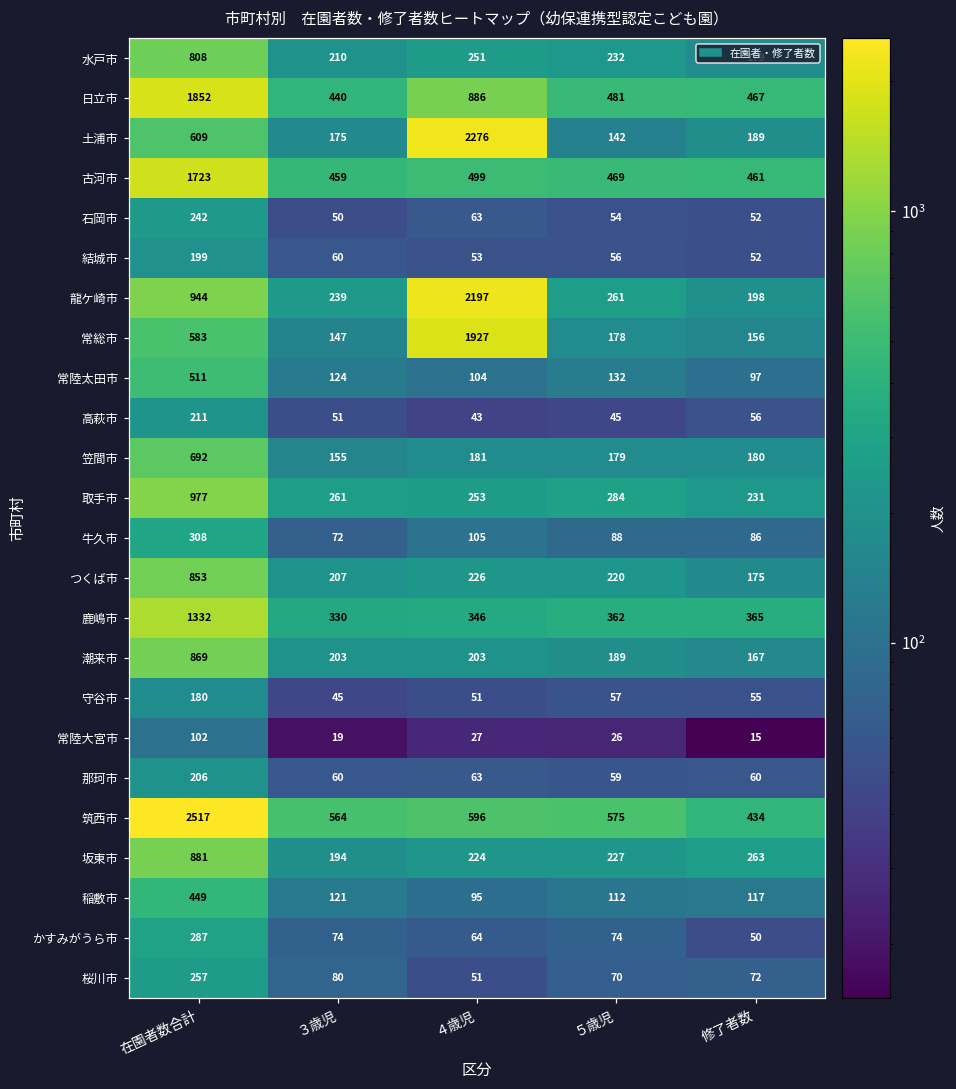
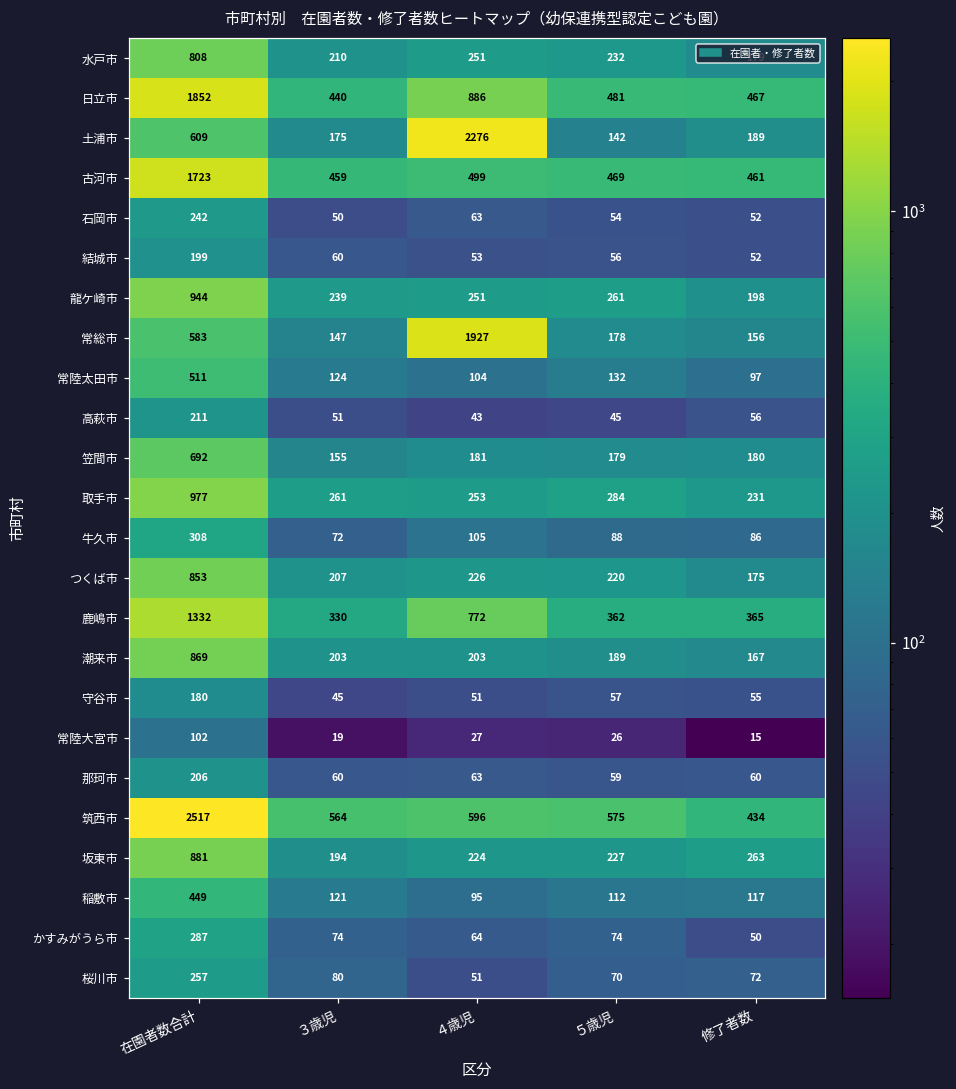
  {
    "水戸市": {
      "在園者数合計": 808,
      "３歳児": 210,
      "４歳児": 251,
      "５歳児": 232
    },
    "日立市": {
      "在園者数合計": 1852,
      "３歳児": 440,
      "４歳児": 886,
      "５歳児": 481,
      "修了者数": 467
    },
    "土浦市": {
      "在園者数合計": 609,
      "３歳児": 175,
      "４歳児": 2276,
      "５歳児": 142,
      "修了者数": 189
    },
    "古河市": {
      "在園者数合計": 1723,
      "３歳児": 459,
      "４歳児": 499,
      "５歳児": 469,
      "修了者数": 461
    },
    "石岡市": {
      "在園者数合計": 242,
      "３歳児": 50,
      "４歳児": 63,
      "５歳児": 54,
      "修了者数": 52
    },
    "結城市": {
      "在園者数合計": 199,
      "３歳児": 60,
      "４歳児": 53,
      "５歳児": 56,
      "修了者数": 52
    },
    "龍ケ崎市": {
      "在園者数合計": 944,
      "３歳児": 239,
-     "４歳児": 2197,
+     "４歳児": 251,
      "５歳児": 261,
      "修了者数": 198
    },
    "常総市": {
      "在園者数合計": 583,
      "３歳児": 147,
      "４歳児": 1927,
      "５歳児": 178,
      "修了者数": 156
    },
    "常陸太田市": {
      "在園者数合計": 511,
      "３歳児": 124,
      "４歳児": 104,
      "５歳児": 132,
      "修了者数": 97
    },
    "高萩市": {
      "在園者数合計": 211,
      "３歳児": 51,
      "４歳児": 43,
      "５歳児": 45,
      "修了者数": 56
    },
    "笠間市": {
      "在園者数合計": 692,
      "３歳児": 155,
      "４歳児": 181,
      "５歳児": 179,
      "修了者数": 180
    },
    "取手市": {
      "在園者数合計": 977,
      "３歳児": 261,
      "４歳児": 253,
      "５歳児": 284,
      "修了者数": 231
    },
    "牛久市": {
      "在園者数合計": 308,
      "３歳児": 72,
      "４歳児": 105,
      "５歳児": 88,
      "修了者数": 86
    },
    "つくば市": {
      "在園者数合計": 853,
      "３歳児": 207,
      "４歳児": 226,
      "５歳児": 220,
      "修了者数": 175
    },
    "鹿嶋市": {
      "在園者数合計": 1332,
      "３歳児": 330,
-     "４歳児": 346,
+     "４歳児": 772,
      "５歳児": 362,
      "修了者数": 365
    },
    "潮来市": {
      "在園者数合計": 869,
      "３歳児": 203,
      "４歳児": 203,
      "５歳児": 189,
      "修了者数": 167
    },
    "守谷市": {
      "在園者数合計": 180,
      "３歳児": 45,
      "４歳児": 51,
      "５歳児": 57,
      "修了者数": 55
    },
    "常陸大宮市": {
      "在園者数合計": 102,
      "３歳児": 19,
      "４歳児": 27,
      "５歳児": 26,
      "修了者数": 15
    },
    "那珂市": {
      "在園者数合計": 206,
      "３歳児": 60,
      "４歳児": 63,
      "５歳児": 59,
      "修了者数": 60
    },
    "筑西市": {
      "在園者数合計": 2517,
      "３歳児": 564,
      "４歳児": 596,
      "５歳児": 575,
      "修了者数": 434
    },
    "坂東市": {
      "在園者数合計": 881,
      "３歳児": 194,
      "４歳児": 224,
      "５歳児": 227,
      "修了者数": 263
    },
    "稲敷市": {
      "在園者数合計": 449,
      "３歳児": 121,
      "４歳児": 95,
      "５歳児": 112,
      "修了者数": 117
    },
    "かすみがうら市": {
      "在園者数合計": 287,
      "３歳児": 74,
      "４歳児": 64,
      "５歳児": 74,
      "修了者数": 50
    },
    "桜川市": {
      "在園者数合計": 257,
      "３歳児": 80,
      "４歳児": 51,
      "５歳児": 70,
      "修了者数": 72
    }
  }
